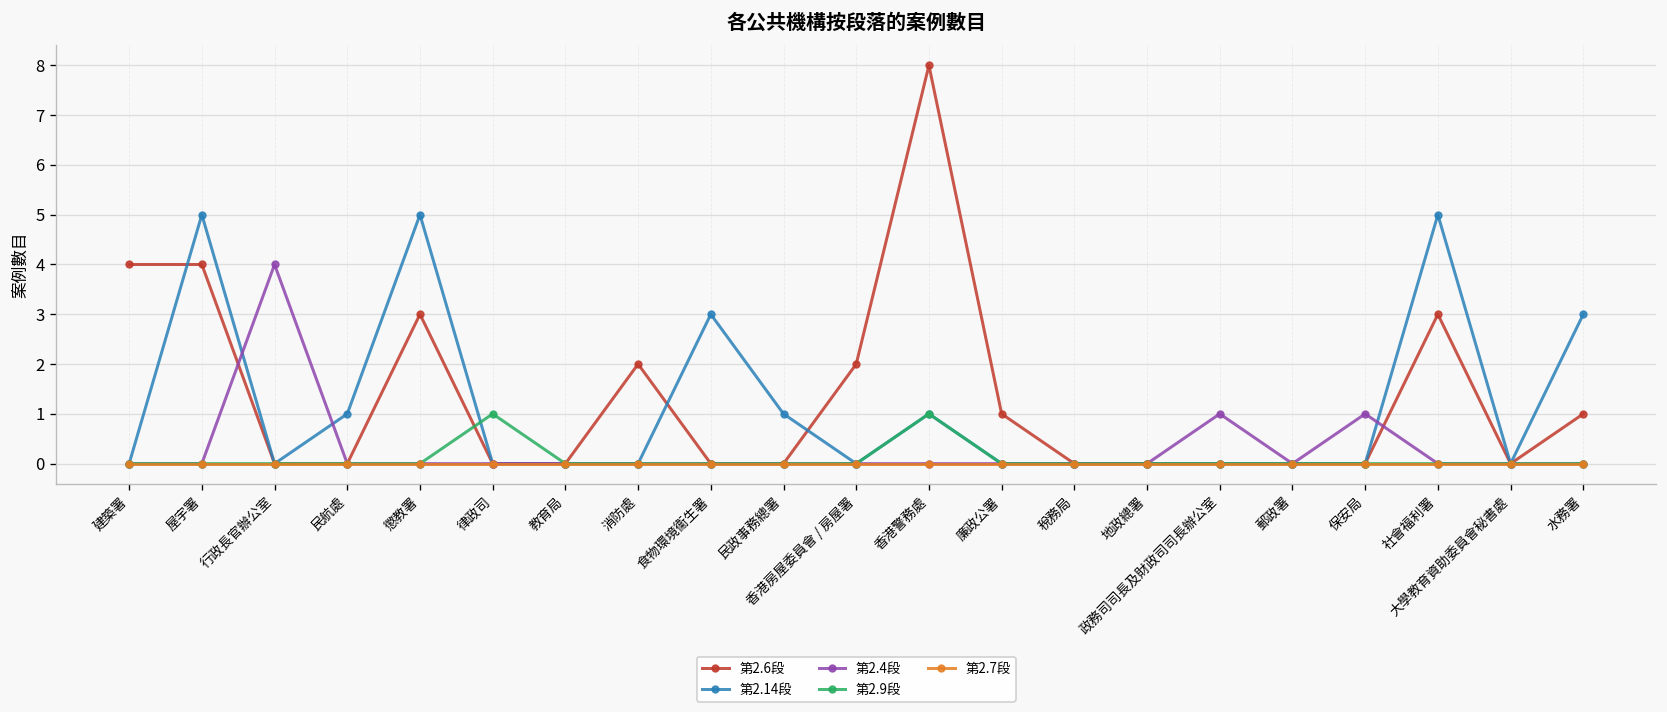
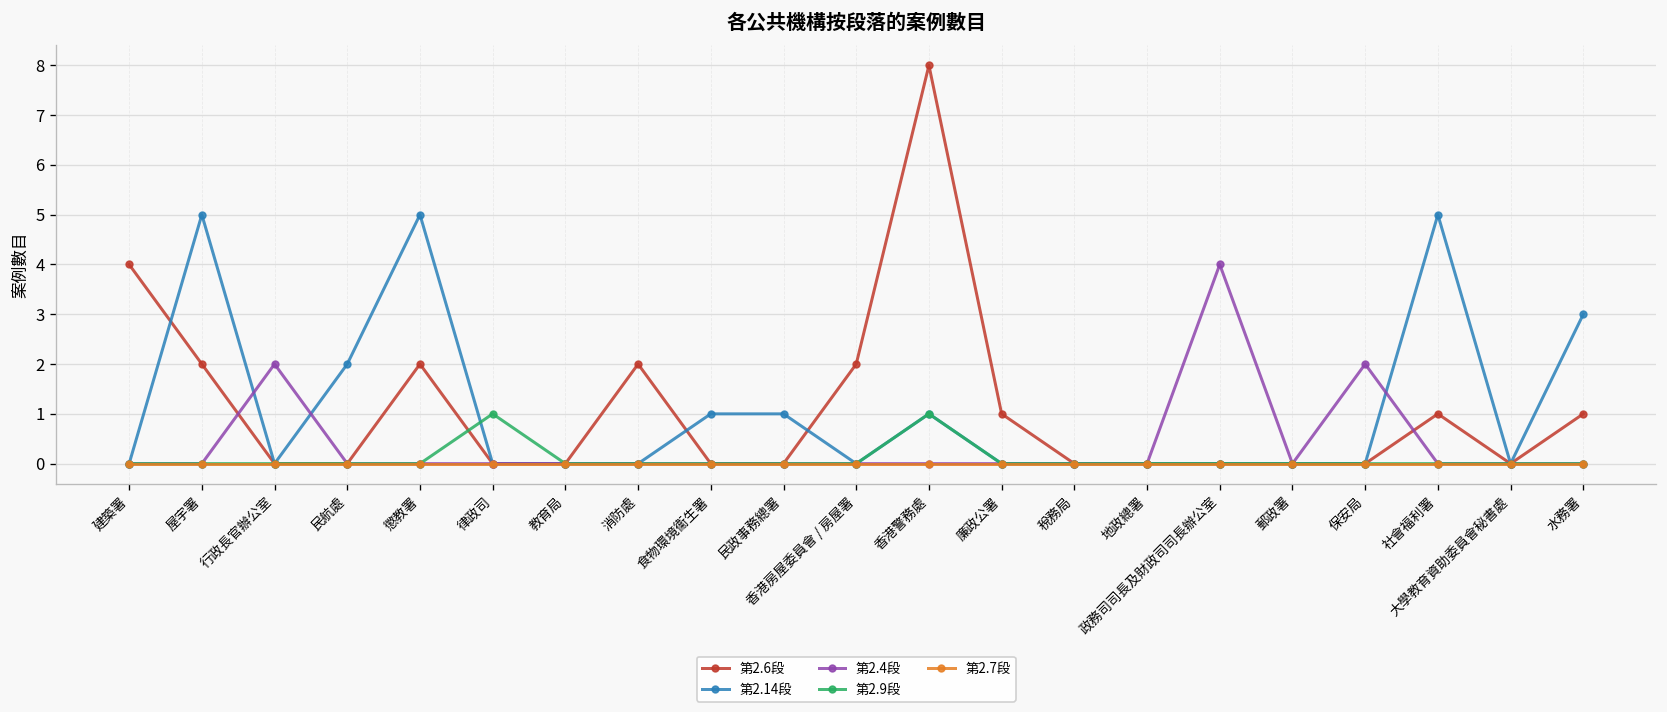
  {
    "第2.6段": {
      "建築署": 4,
-     "屋宇署": 4,
-     "懲教署": 3,
+     "屋宇署": 2,
+     "懲教署": 2,
      "消防處": 2,
      "香港房屋委員會 / 房屋署": 2,
      "香港警務處": 8,
      "廉政公署": 1,
-     "社會福利署": 3,
+     "社會福利署": 1,
      "水務署": 1
    },
    "第2.14段": {
      "屋宇署": 5,
-     "民航處": 1,
+     "民航處": 2,
      "懲教署": 5,
-     "食物環境衞生署": 3,
+     "食物環境衞生署": 1,
      "民政事務總署": 1,
      "社會福利署": 5,
      "水務署": 3
    },
    "第2.4段": {
-     "行政長官辦公室": 4,
-     "政務司司長及財政司司長辦公室": 1,
-     "保安局": 1
+     "行政長官辦公室": 2,
+     "政務司司長及財政司司長辦公室": 4,
+     "保安局": 2
    },
    "第2.9段": {
      "律政司": 1
    }
  }
